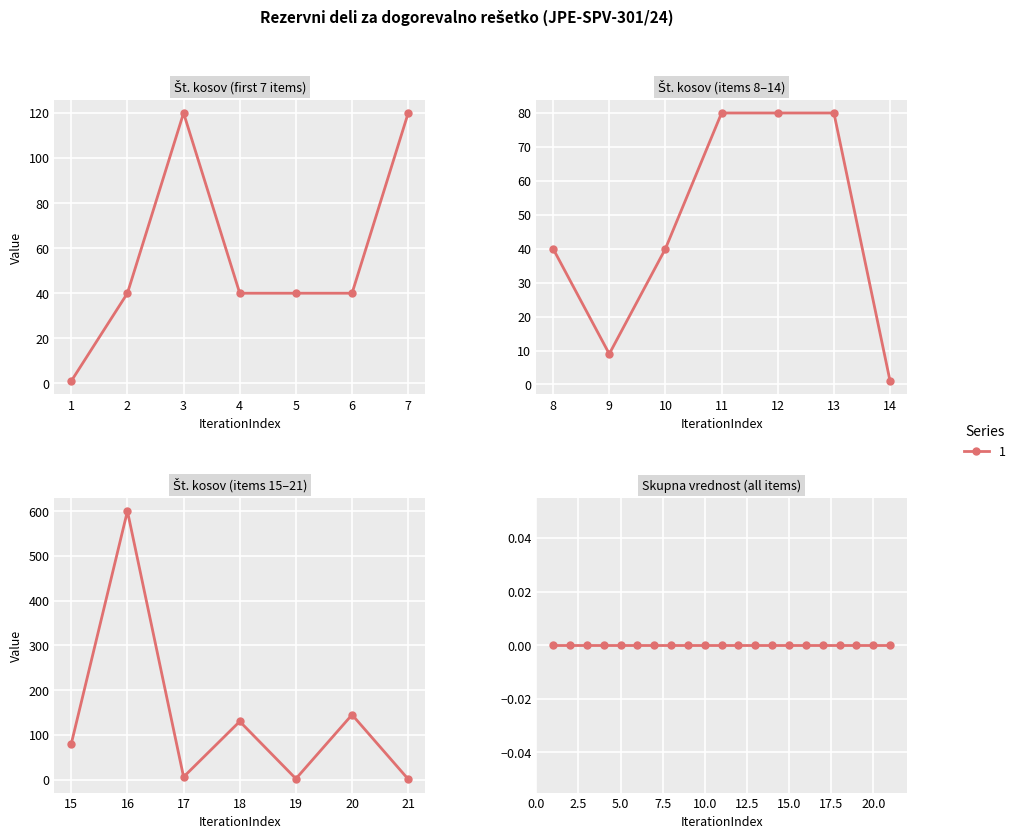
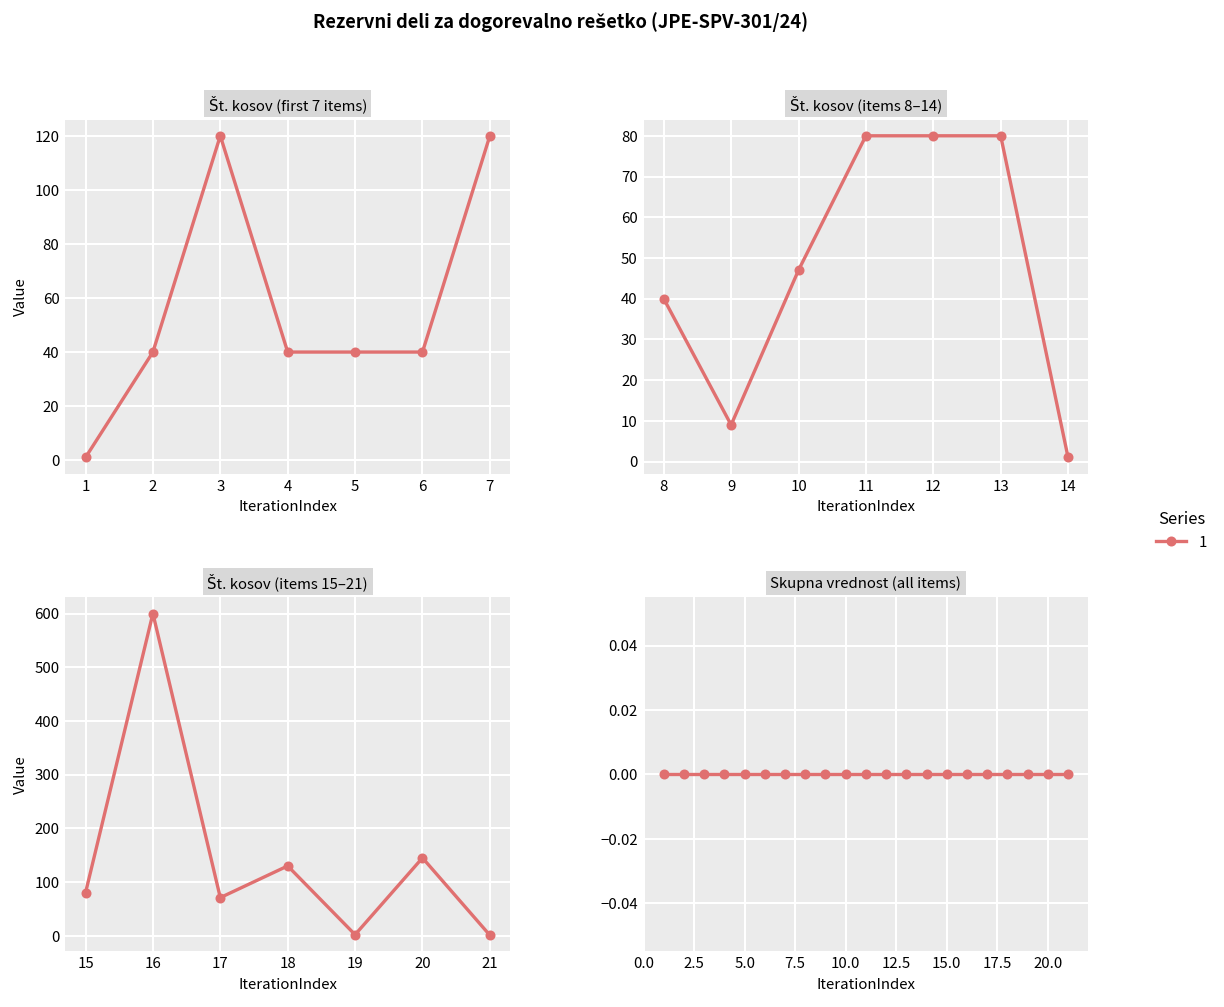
  {
    "Št. kosov (first 7 items)": {
      "1": 1,
      "2": 40,
      "3": 120,
      "4": 40,
      "5": 40,
      "6": 40,
      "7": 120
    },
    "Št. kosov (items 8–14)": {
      "8": 40,
      "9": 9,
-     "10": 40,
+     "10": 47,
      "11": 80,
      "12": 80,
      "13": 80,
      "14": 1
    },
    "Št. kosov (items 15–21)": {
      "15": 80,
      "16": 600,
-     "17": 10,
+     "17": 70,
      "18": 130,
      "19": 0,
      "20": 150,
      "21": 0
    },
    "Skupna vrednost (all items)": {
      "5.0": 0.000,
      "10.0": 0.000,
      "15.0": 0.000,
      "20.0": 0.000
    }
  }
